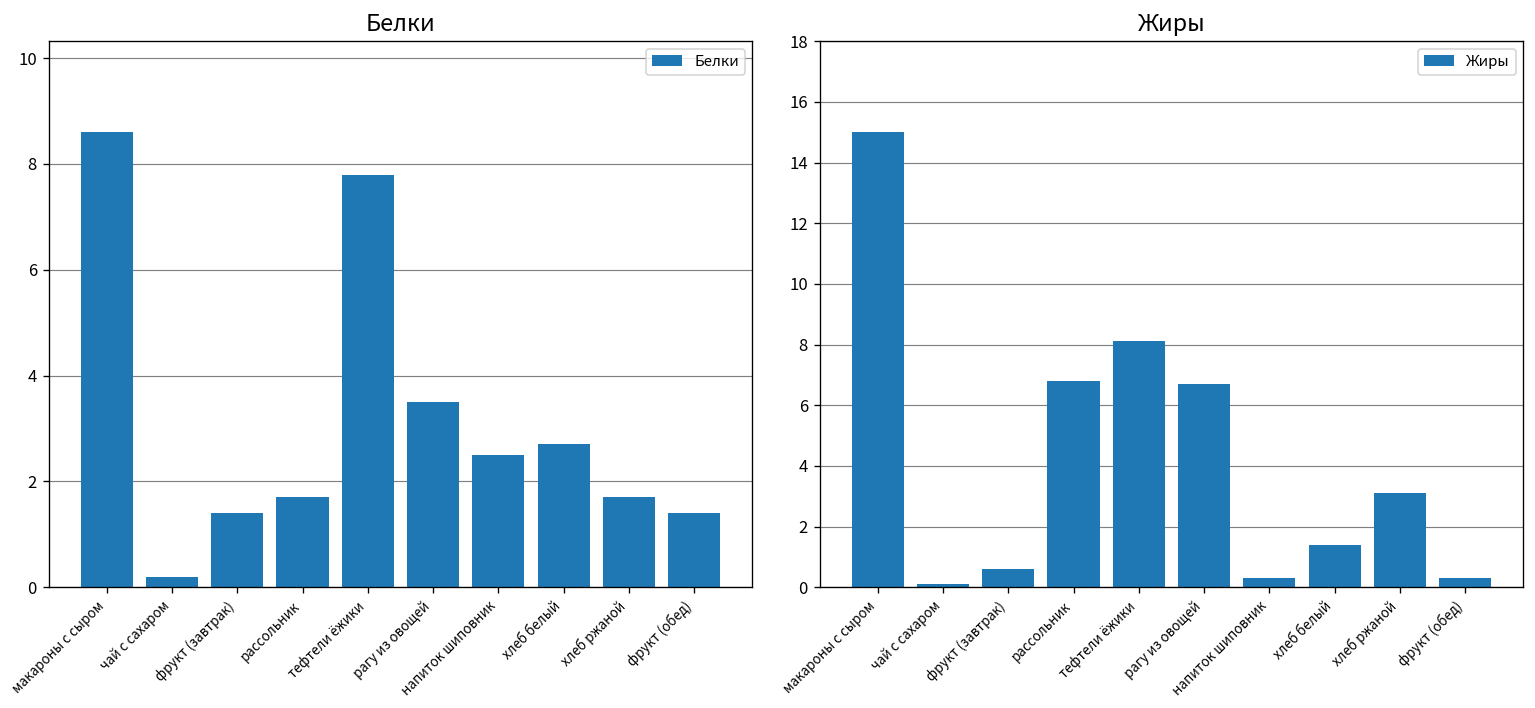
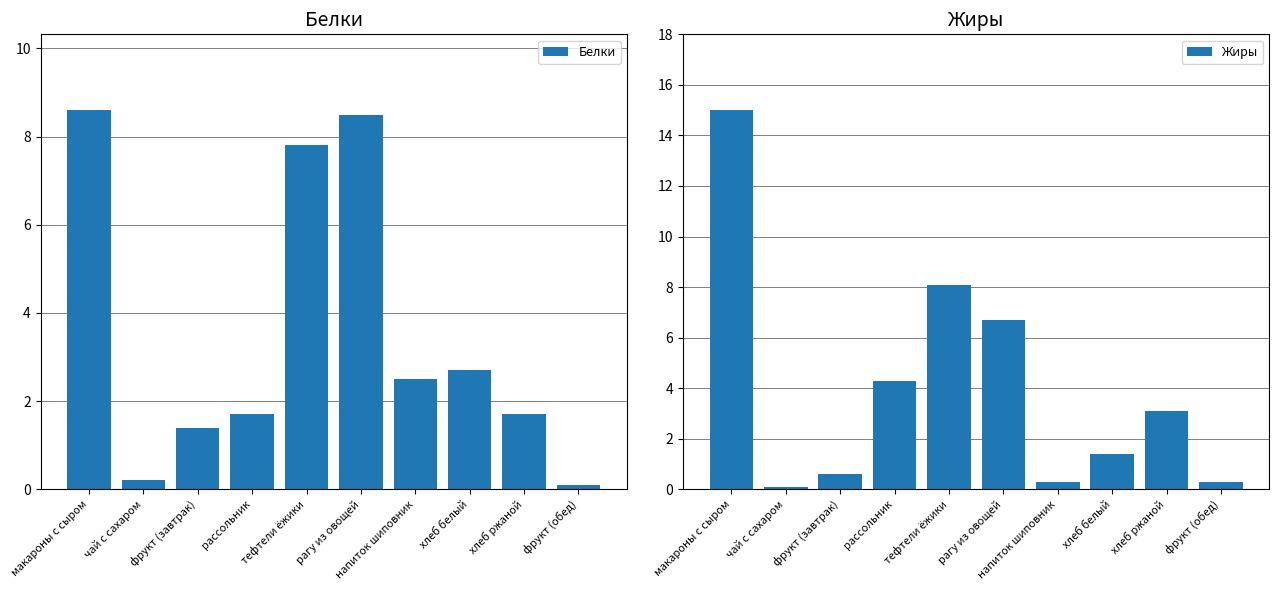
  {
    "Белки": {
      "макароны с сыром": 8.6,
      "чай с сахаром": 0.2,
      "фрукт (завтрак)": 1.4,
      "рассольник": 1.7,
      "тефтели ёжики": 7.8,
-     "рагу из овощей": 3.5,
+     "рагу из овощей": 8.5,
      "напиток шиповник": 2.5,
      "хлеб белый": 2.7,
      "хлеб ржаной": 1.7,
-     "фрукт (обед)": 1.4
+     "фрукт (обед)": 0.1
    },
    "Жиры": {
      "макароны с сыром": 15.0,
      "чай с сахаром": 0.1,
      "фрукт (завтрак)": 0.6,
-     "рассольник": 6.8,
+     "рассольник": 4.3,
      "тефтели ёжики": 8.1,
      "рагу из овощей": 6.7,
      "напиток шиповник": 0.3,
      "хлеб белый": 1.4,
      "хлеб ржаной": 3.1,
      "фрукт (обед)": 0.3
    }
  }
